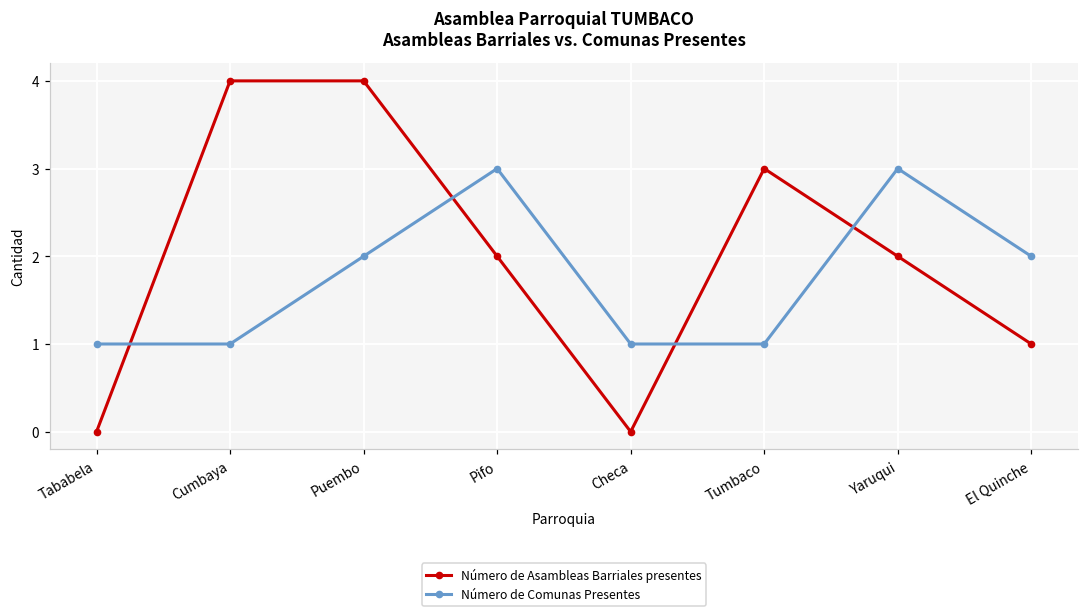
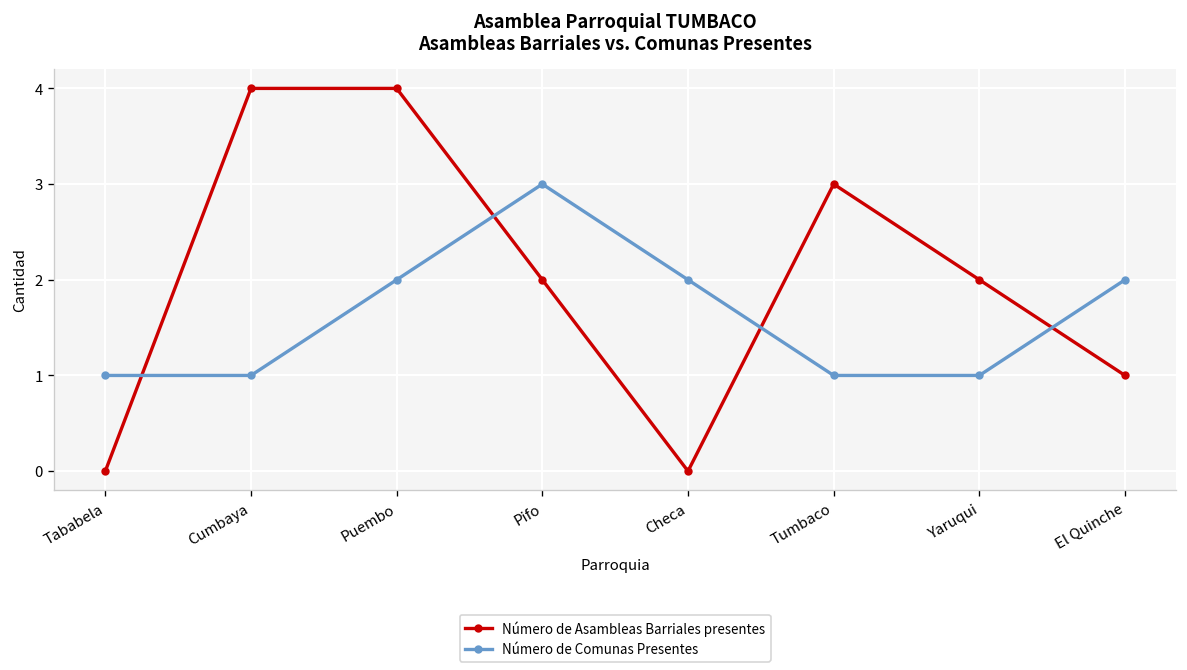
  {
    "Número de Asambleas Barriales presentes": {
      "Tababela": 0,
      "Cumbaya": 4,
      "Puembo": 4,
      "Pifo": 2,
      "Checa": 0,
      "Tumbaco": 3,
      "Yaruqui": 2,
      "El Quinche": 1
    },
    "Número de Comunas Presentes": {
      "Tababela": 1,
      "Cumbaya": 1,
      "Puembo": 2,
      "Pifo": 3,
-     "Checa": 1,
+     "Checa": 2,
      "Tumbaco": 1,
-     "Yaruqui": 3,
+     "Yaruqui": 1,
      "El Quinche": 2
    }
  }
